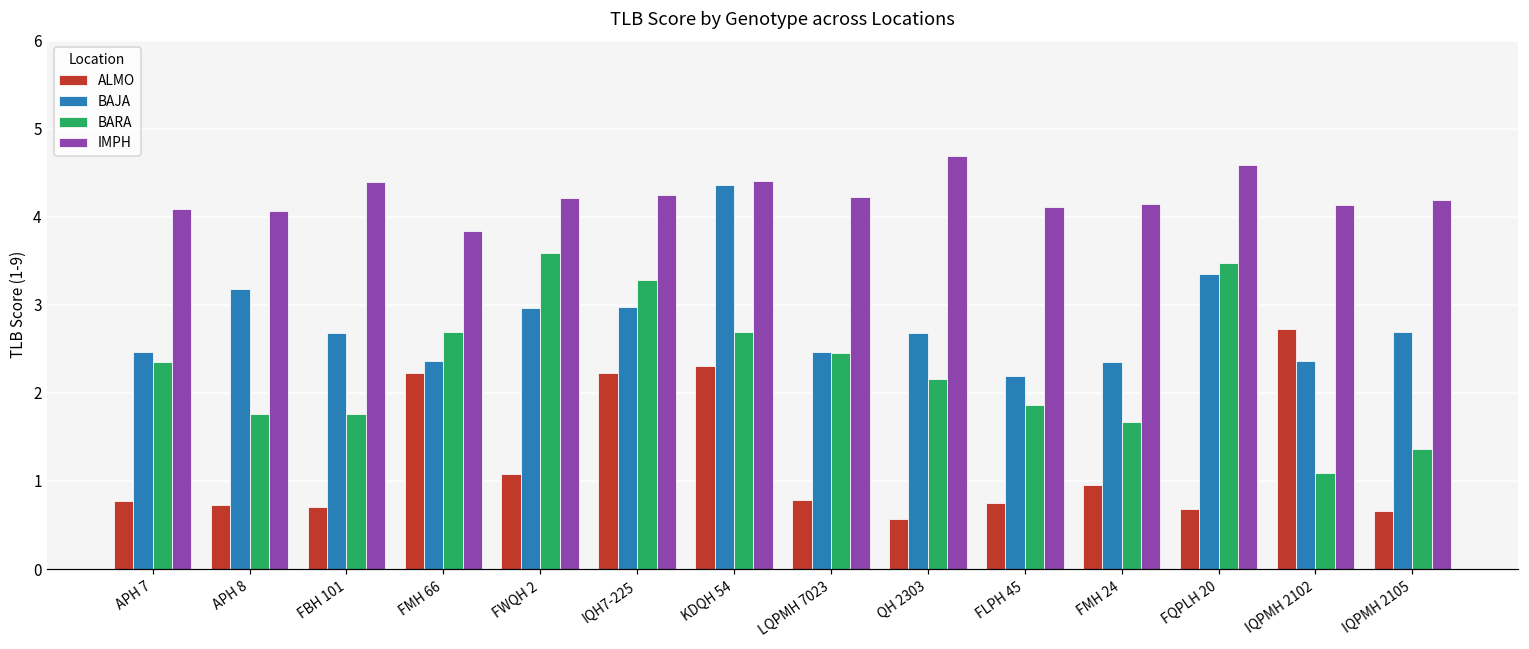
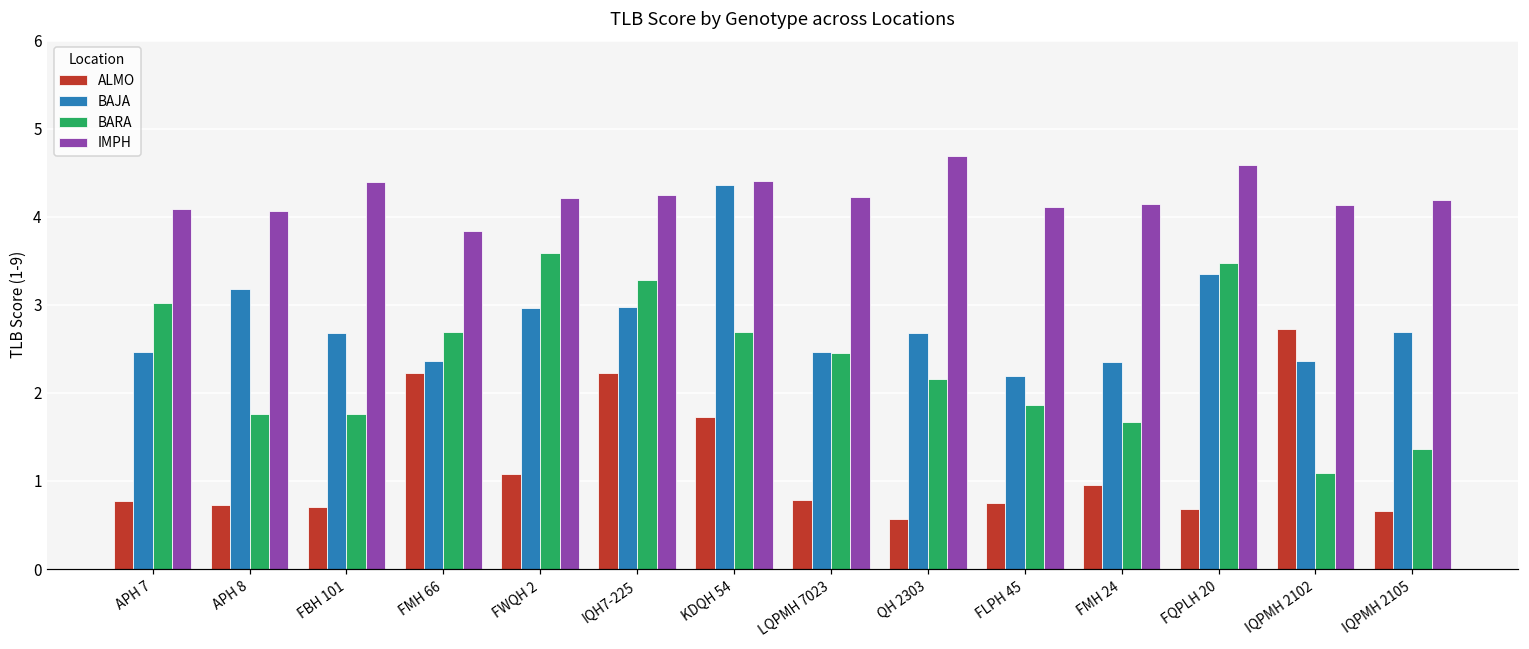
  {
    "ALMO": {
      "APH 7": 0.8,
      "APH 8": 0.7,
      "FBH 101": 0.7,
      "FMH 66": 2.2,
      "FWQH 2": 1.1,
      "IQH7-225": 2.2,
-     "KDQH 54": 2.3,
+     "KDQH 54": 1.7,
      "LQPMH 7023": 0.8,
      "QH 2303": 0.6,
      "FLPH 45": 0.8,
      "FMH 24": 1.0,
      "FQPLH 20": 0.7,
      "IQPMH 2102": 2.7,
      "IQPMH 2105": 0.7
    },
    "BAJA": {
      "APH 7": 2.5,
      "APH 8": 3.2,
      "FBH 101": 2.7,
      "FMH 66": 2.4,
      "FWQH 2": 3.0,
      "IQH7-225": 3.0,
      "KDQH 54": 4.4,
      "LQPMH 7023": 2.5,
      "QH 2303": 2.7,
      "FLPH 45": 2.2,
      "FMH 24": 2.4,
      "FQPLH 20": 3.4,
      "IQPMH 2102": 2.4,
      "IQPMH 2105": 2.7
    },
    "BARA": {
-     "APH 7": 2.4,
+     "APH 7": 3.0,
      "APH 8": 1.8,
      "FBH 101": 1.8,
      "FMH 66": 2.7,
      "FWQH 2": 3.6,
      "IQH7-225": 3.3,
      "KDQH 54": 2.7,
      "LQPMH 7023": 2.5,
      "QH 2303": 2.2,
      "FLPH 45": 1.9,
      "FMH 24": 1.7,
      "FQPLH 20": 3.5,
      "IQPMH 2102": 1.1,
      "IQPMH 2105": 1.4
    },
    "IMPH": {
      "APH 7": 4.1,
      "APH 8": 4.1,
      "FBH 101": 4.4,
      "FMH 66": 3.8,
      "FWQH 2": 4.2,
      "IQH7-225": 4.3,
      "KDQH 54": 4.4,
      "LQPMH 7023": 4.2,
      "QH 2303": 4.7,
      "FLPH 45": 4.1,
      "FMH 24": 4.1,
      "FQPLH 20": 4.6,
      "IQPMH 2102": 4.1,
      "IQPMH 2105": 4.2
    }
  }
